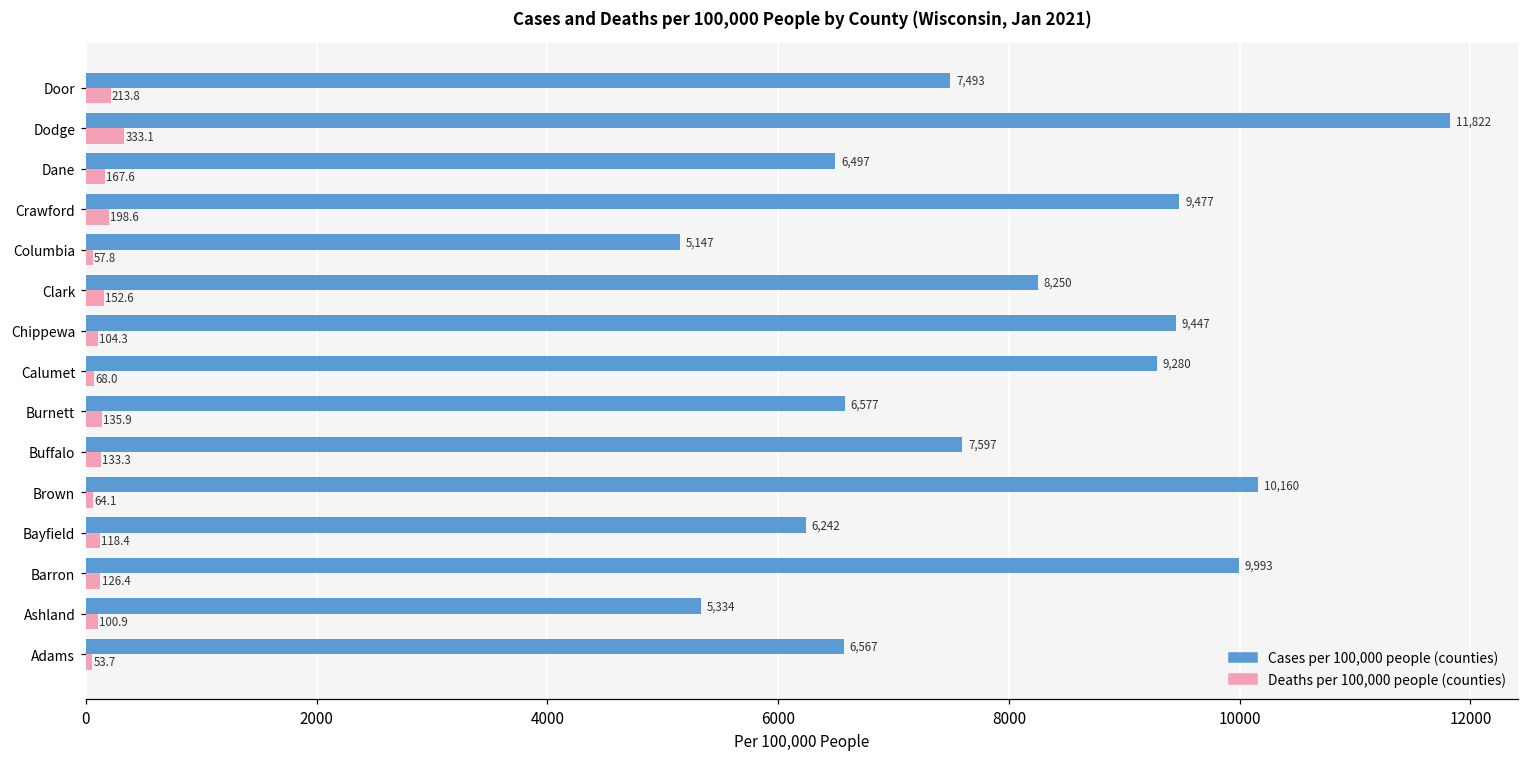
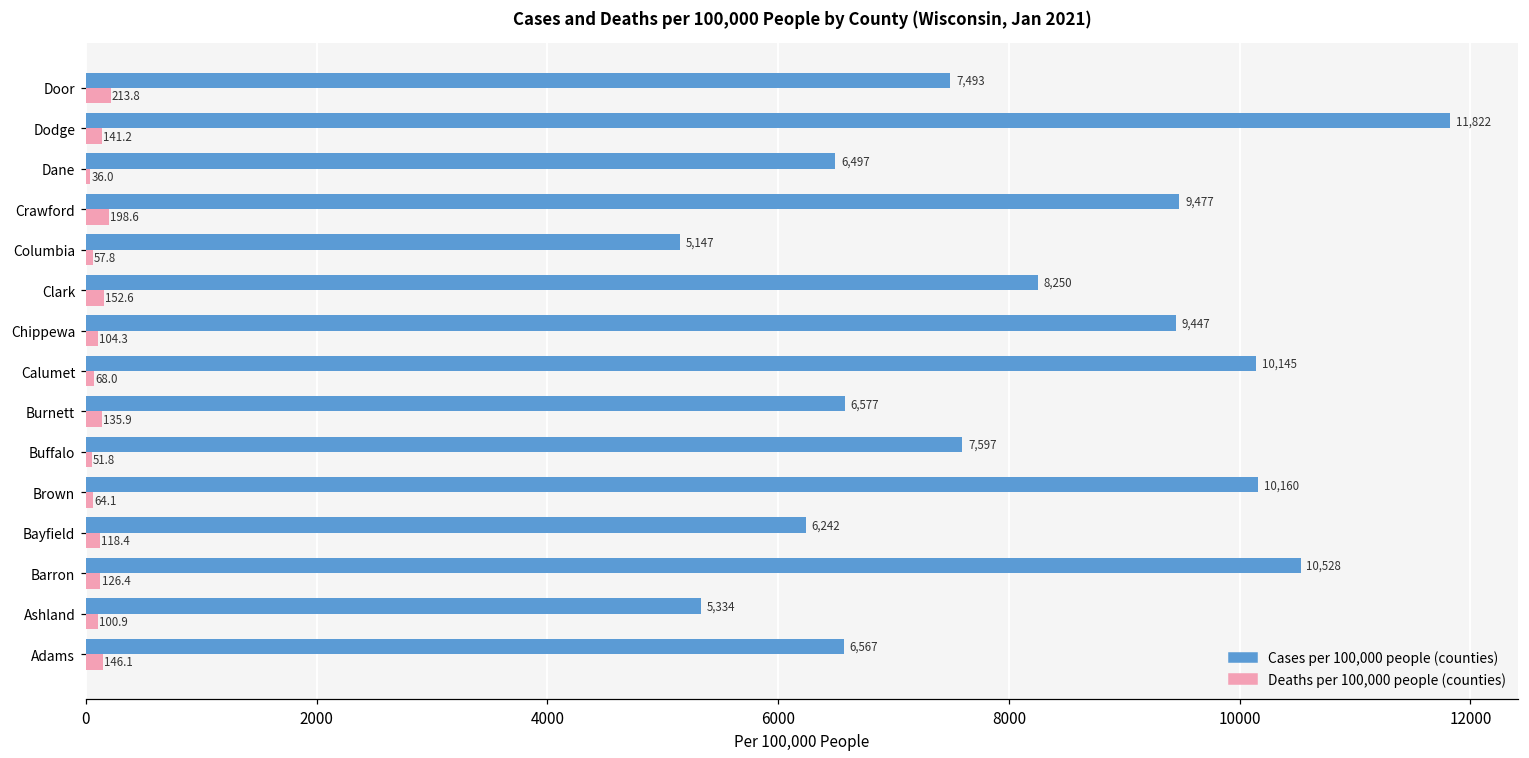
  {
    "Cases per 100,000 people (counties)": {
      "Door": "7,493",
      "Dodge": "11,822",
      "Dane": "6,497",
      "Crawford": "9,477",
      "Columbia": "5,147",
      "Clark": "8,250",
      "Chippewa": "9,447",
-     "Calumet": "9,280",
+     "Calumet": "10,145",
      "Burnett": "6,577",
      "Buffalo": "7,597",
      "Brown": "10,160",
      "Bayfield": "6,242",
-     "Barron": "9,993",
+     "Barron": "10,528",
      "Ashland": "5,334",
      "Adams": "6,567"
    },
    "Deaths per 100,000 people (counties)": {
      "Door": "213.8",
-     "Dodge": "333.1",
-     "Dane": "167.6",
+     "Dodge": "141.2",
+     "Dane": "36.0",
      "Crawford": "198.6",
      "Columbia": "57.8",
      "Clark": "152.6",
      "Chippewa": "104.3",
      "Calumet": "68.0",
      "Burnett": "135.9",
-     "Buffalo": "133.3",
+     "Buffalo": "51.8",
      "Brown": "64.1",
      "Bayfield": "118.4",
      "Barron": "126.4",
      "Ashland": "100.9",
-     "Adams": "53.7"
+     "Adams": "146.1"
    }
  }
